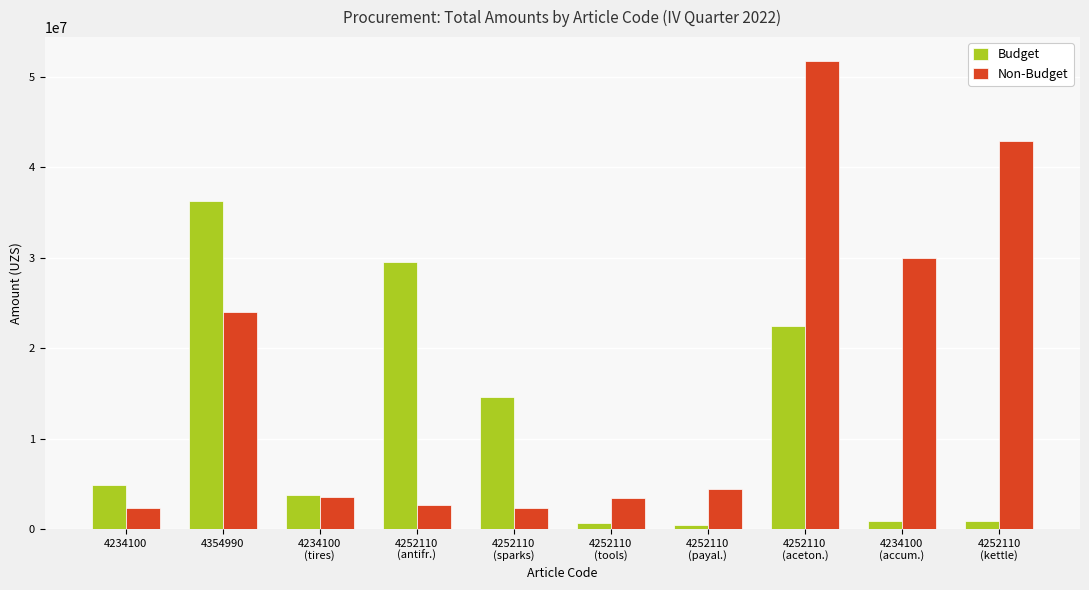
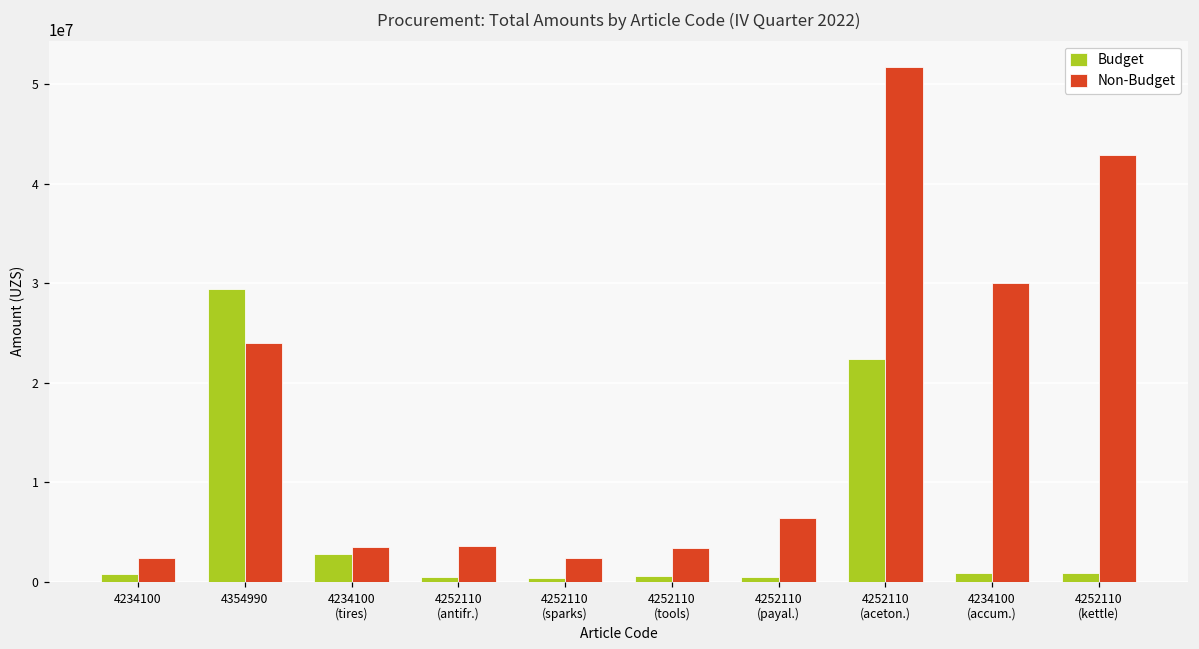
  {
    "Budget": {
-     "4234100": 5000000,
-     "4354990": 36000000,
-     "4234100 (tires)": 4000000,
-     "4252110 (antifr.)": 29000000,
-     "4252110 (sparks)": 15000000,
+     "4234100": 1000000,
+     "4354990": 29000000,
+     "4234100 (tires)": 3000000,
+     "4252110 (antifr.)": 0,
+     "4252110 (sparks)": 0,
      "4252110 (tools)": 1000000,
      "4252110 (payal.)": 0,
      "4252110 (aceton.)": 22000000,
      "4234100 (accum.)": 1000000,
      "4252110 (kettle)": 1000000
    },
    "Non-Budget": {
      "4234100": 2000000,
      "4354990": 24000000,
      "4234100 (tires)": 4000000,
-     "4252110 (antifr.)": 3000000,
+     "4252110 (antifr.)": 4000000,
      "4252110 (sparks)": 2000000,
      "4252110 (tools)": 3000000,
-     "4252110 (payal.)": 4000000,
+     "4252110 (payal.)": 6000000,
      "4252110 (aceton.)": 52000000,
      "4234100 (accum.)": 30000000,
      "4252110 (kettle)": 43000000
    }
  }
